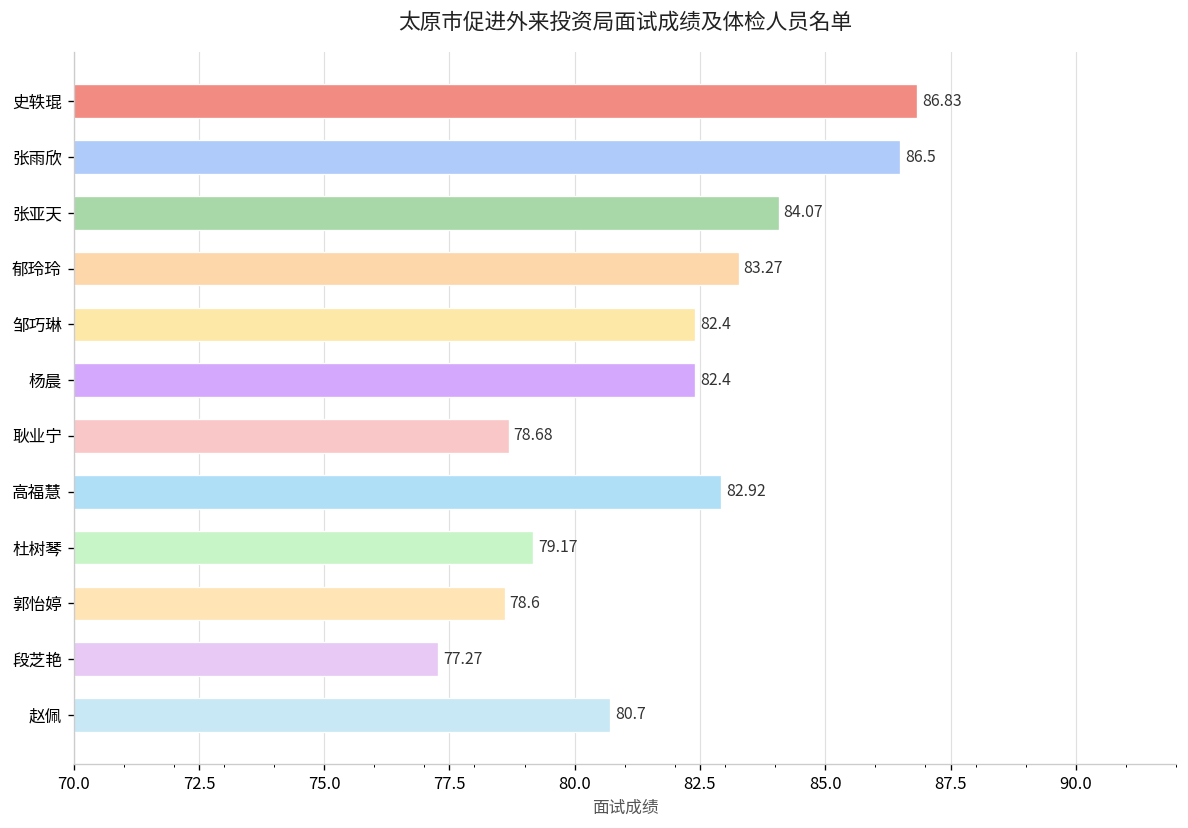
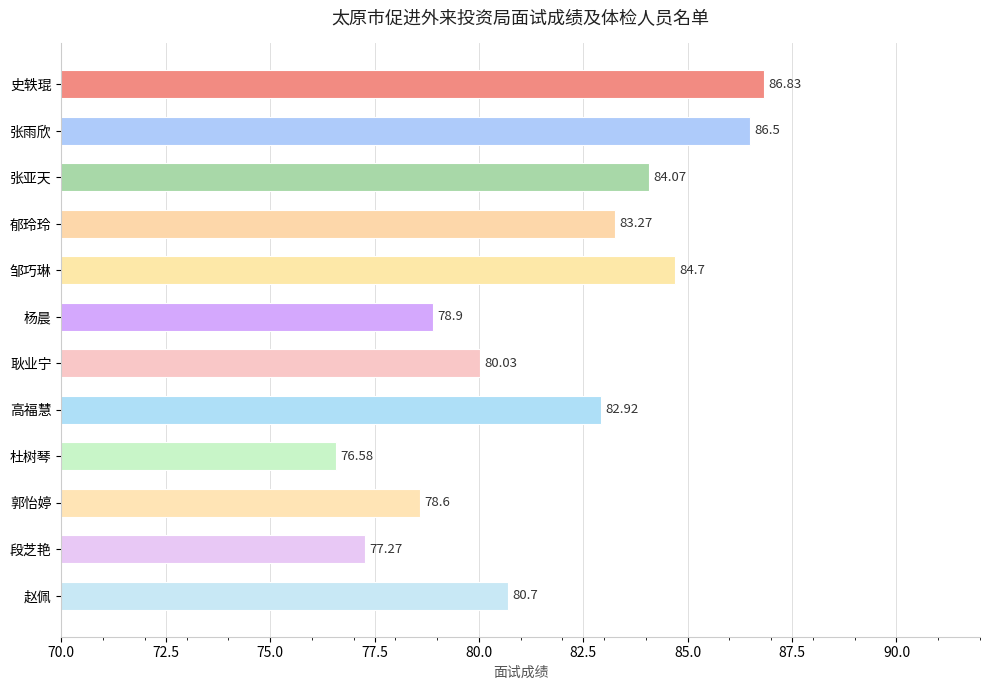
  {
    "史轶琨": 86.83,
    "张雨欣": 86.5,
    "张亚天": 84.07,
    "郁玲玲": 83.27,
-   "邹巧琳": 82.4,
-   "杨晨": 82.4,
-   "耿业宁": 78.68,
+   "邹巧琳": 84.7,
+   "杨晨": 78.9,
+   "耿业宁": 80.03,
    "高福慧": 82.92,
-   "杜树琴": 79.17,
+   "杜树琴": 76.58,
    "郭怡婷": 78.6,
    "段芝艳": 77.27,
    "赵佩": 80.7
  }
